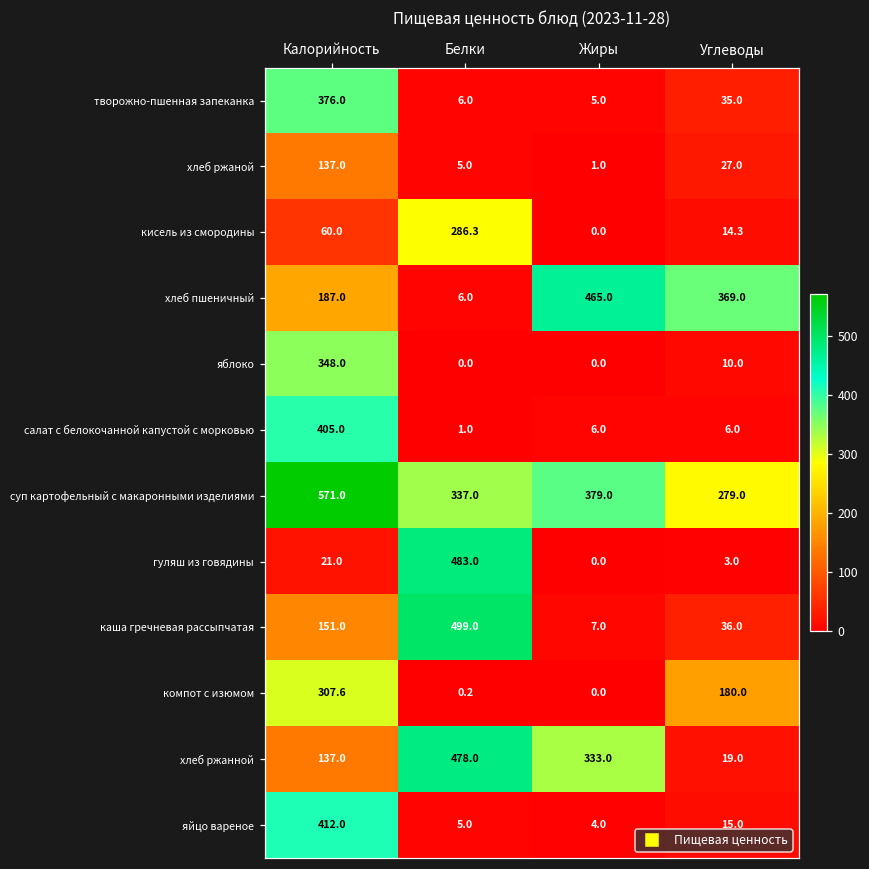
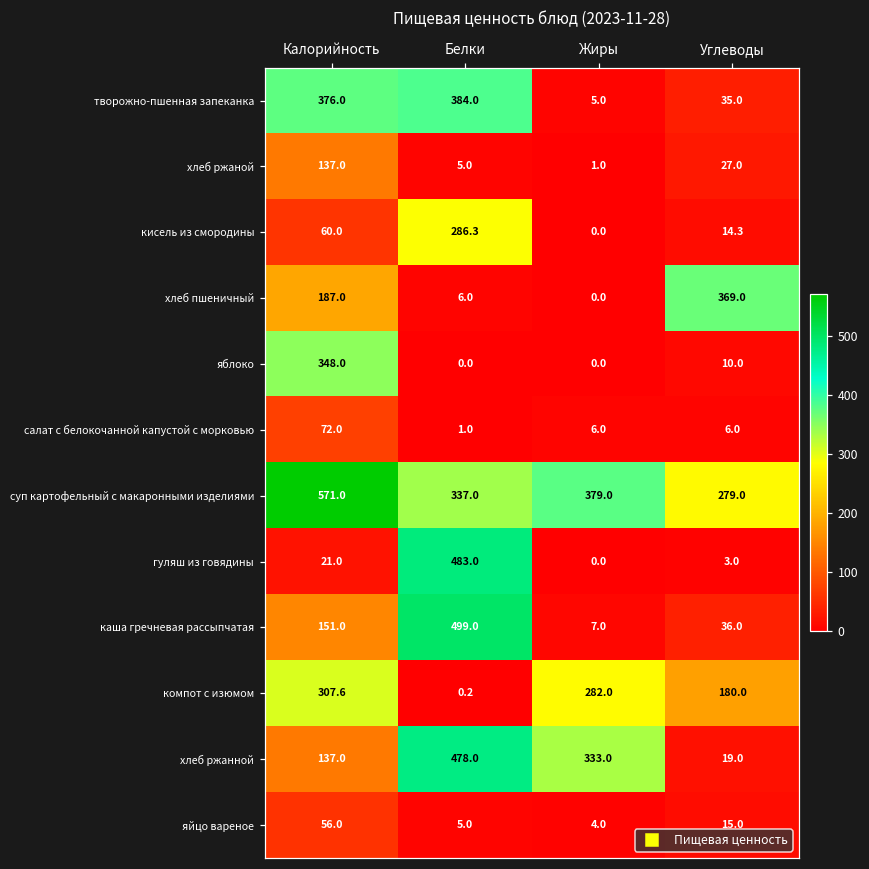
  {
    "творожно-пшенная запеканка": {
      "Калорийность": 376.0,
-     "Белки": 6.0,
+     "Белки": 384.0,
      "Жиры": 5.0,
      "Углеводы": 35.0
    },
    "хлеб ржаной": {
      "Калорийность": 137.0,
      "Белки": 5.0,
      "Жиры": 1.0,
      "Углеводы": 27.0
    },
    "кисель из смородины": {
      "Калорийность": 60.0,
      "Белки": 286.3,
      "Жиры": 0.0,
      "Углеводы": 14.3
    },
    "хлеб пшеничный": {
      "Калорийность": 187.0,
      "Белки": 6.0,
-     "Жиры": 465.0,
+     "Жиры": 0.0,
      "Углеводы": 369.0
    },
    "яблоко": {
      "Калорийность": 348.0,
      "Белки": 0.0,
      "Жиры": 0.0,
      "Углеводы": 10.0
    },
    "салат с белокочанной капустой с морковью": {
-     "Калорийность": 405.0,
+     "Калорийность": 72.0,
      "Белки": 1.0,
      "Жиры": 6.0,
      "Углеводы": 6.0
    },
    "суп картофельный с макаронными изделиями": {
      "Калорийность": 571.0,
      "Белки": 337.0,
      "Жиры": 379.0,
      "Углеводы": 279.0
    },
    "гуляш из говядины": {
      "Калорийность": 21.0,
      "Белки": 483.0,
      "Жиры": 0.0,
      "Углеводы": 3.0
    },
    "каша гречневая рассыпчатая": {
      "Калорийность": 151.0,
      "Белки": 499.0,
      "Жиры": 7.0,
      "Углеводы": 36.0
    },
    "компот с изюмом": {
      "Калорийность": 307.6,
      "Белки": 0.2,
-     "Жиры": 0.0,
+     "Жиры": 282.0,
      "Углеводы": 180.0
    },
    "хлеб ржанной": {
      "Калорийность": 137.0,
      "Белки": 478.0,
      "Жиры": 333.0,
      "Углеводы": 19.0
    },
    "яйцо вареное": {
-     "Калорийность": 412.0,
+     "Калорийность": 56.0,
      "Белки": 5.0,
      "Жиры": 4.0,
      "Углеводы": 15.0
    }
  }
